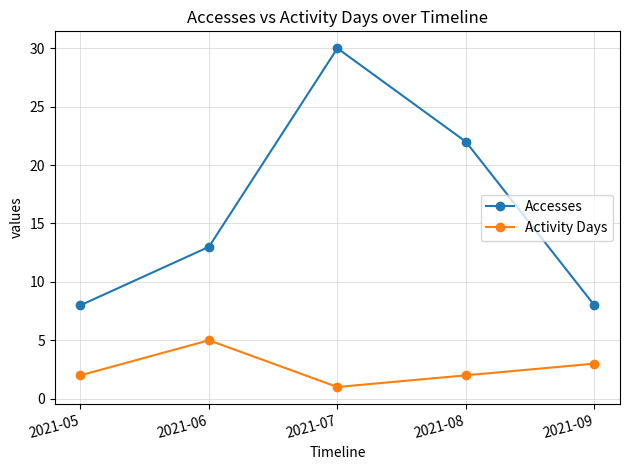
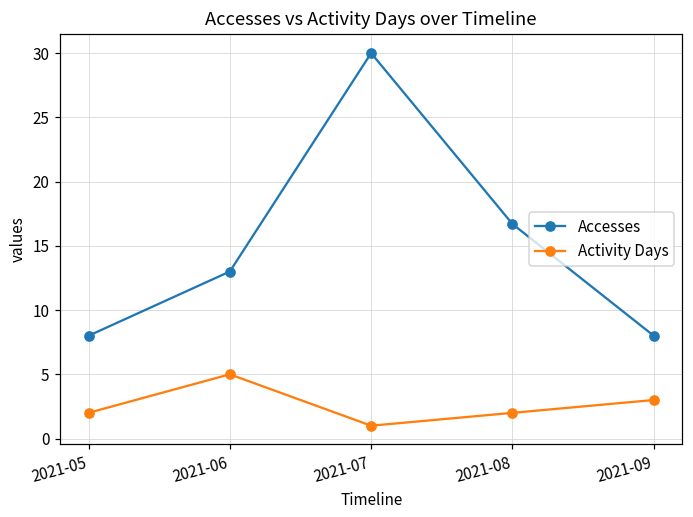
  {
    "Accesses": {
      "2021-05": 8.0,
      "2021-06": 13.0,
      "2021-07": 30.0,
-     "2021-08": 22.0,
+     "2021-08": 16.7,
      "2021-09": 8.0
    },
    "Activity Days": {
      "2021-05": 2.0,
      "2021-06": 5.0,
      "2021-07": 1.0,
      "2021-08": 2.0,
      "2021-09": 3.0
    }
  }
